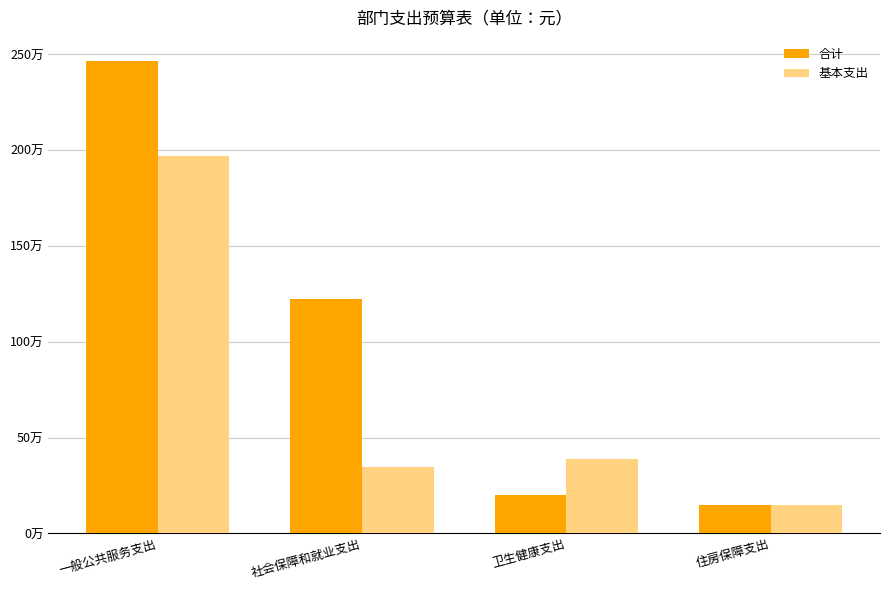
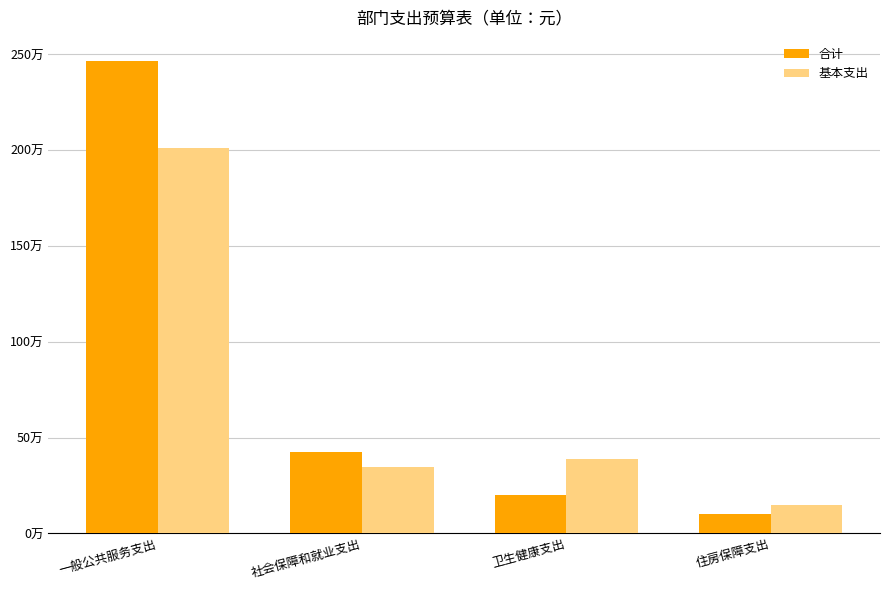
  {
    "合计": {
      "一般公共服务支出": "247万",
-     "社会保障和就业支出": "122万",
+     "社会保障和就业支出": "42万",
      "卫生健康支出": "20万",
-     "住房保障支出": "15万"
+     "住房保障支出": "10万"
    },
    "基本支出": {
-     "一般公共服务支出": "197万",
+     "一般公共服务支出": "201万",
      "社会保障和就业支出": "35万",
      "卫生健康支出": "39万",
      "住房保障支出": "15万"
    }
  }
